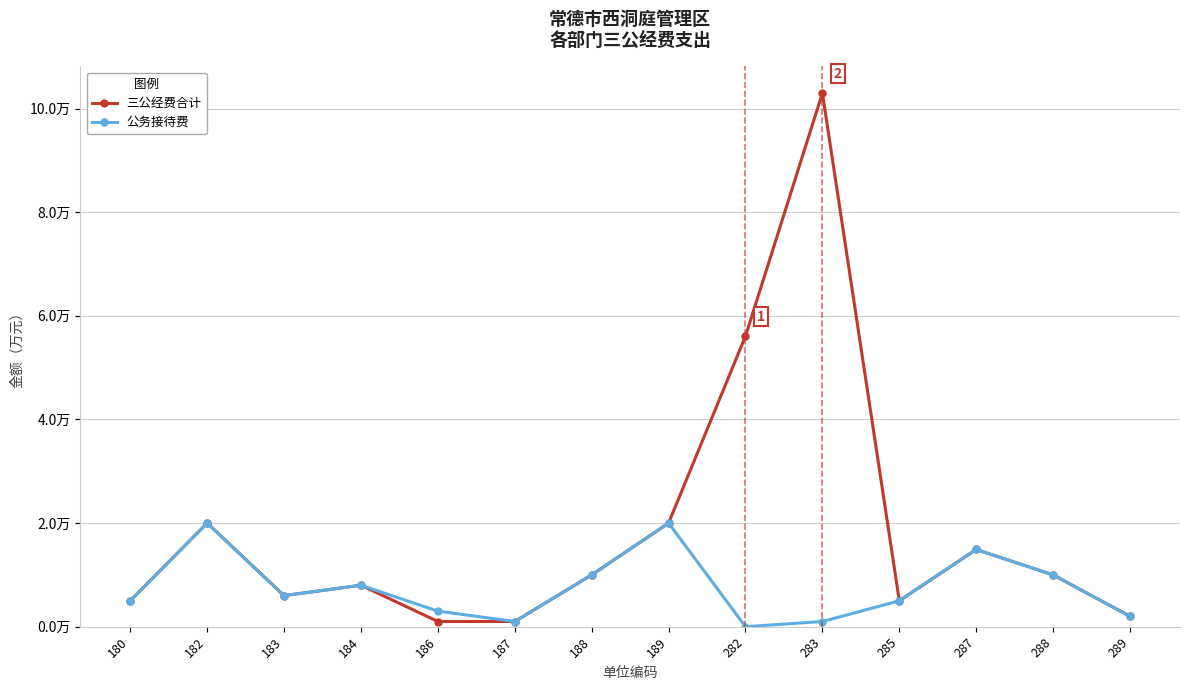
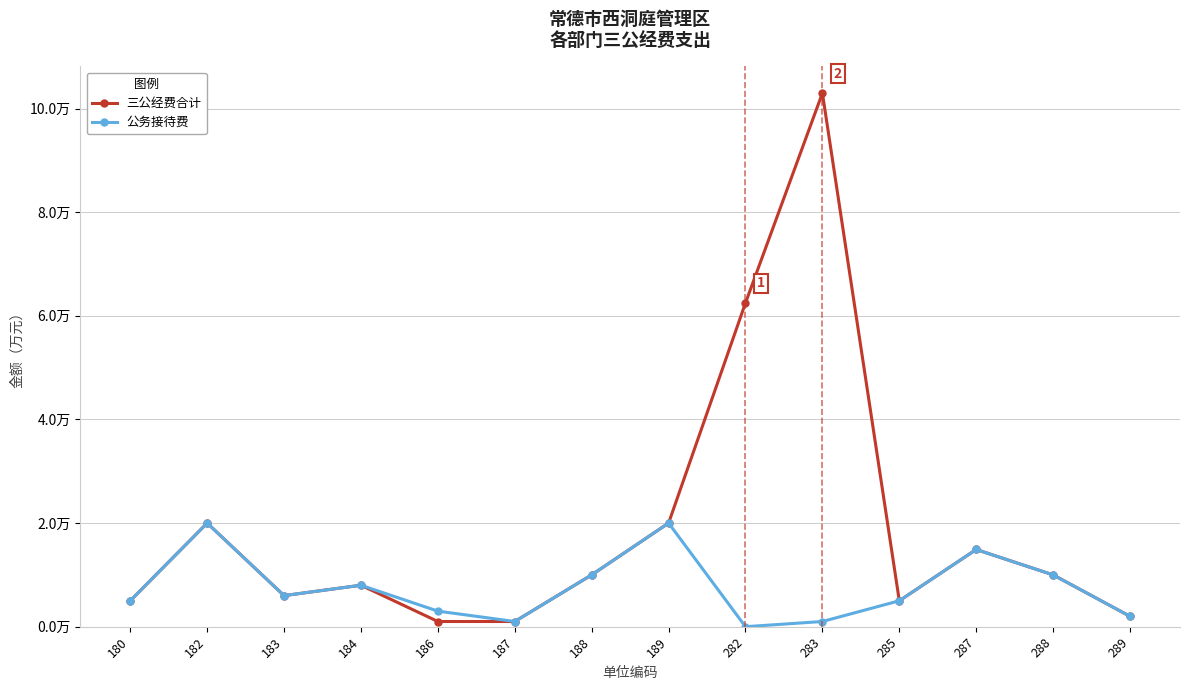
  {
    "三公经费合计": {
      "186": "0.1万",
-     "282": "5.6万"
+     "282": "6.3万"
    },
    "公务接待费": {
      "186": "0.3万",
      "282": "0.0万",
      "283": "0.1万"
    }
  }
